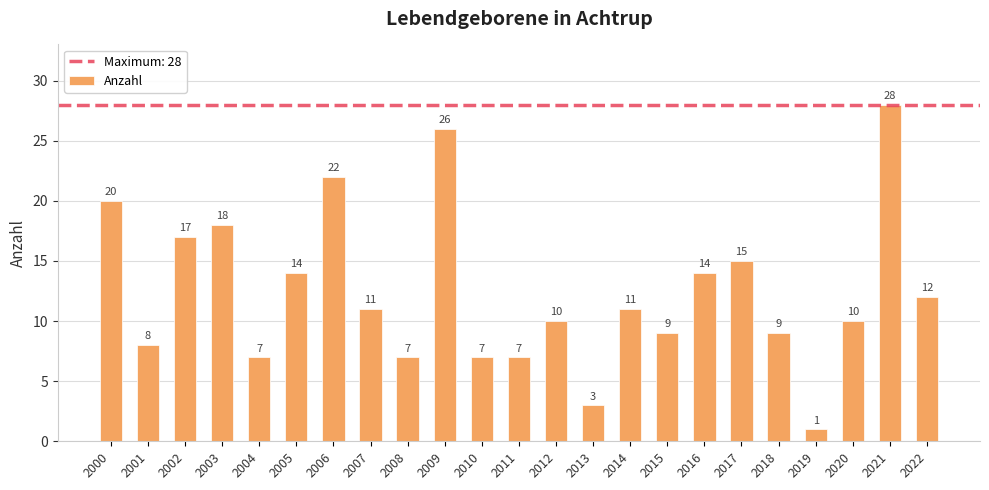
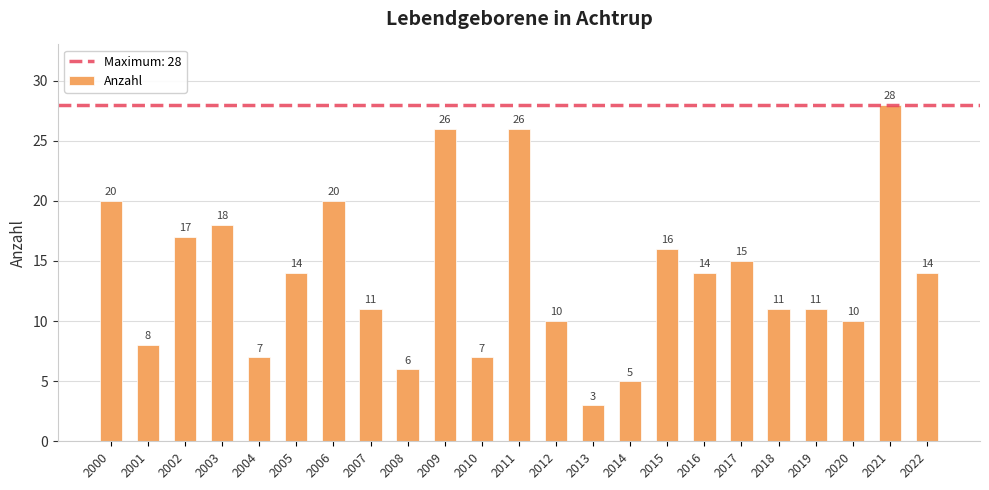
  {
    "2000": 20,
    "2001": 8,
    "2002": 17,
    "2003": 18,
    "2004": 7,
    "2005": 14,
-   "2006": 22,
+   "2006": 20,
    "2007": 11,
-   "2008": 7,
+   "2008": 6,
    "2009": 26,
    "2010": 7,
-   "2011": 7,
+   "2011": 26,
    "2012": 10,
    "2013": 3,
-   "2014": 11,
-   "2015": 9,
+   "2014": 5,
+   "2015": 16,
    "2016": 14,
    "2017": 15,
-   "2018": 9,
-   "2019": 1,
+   "2018": 11,
+   "2019": 11,
    "2020": 10,
    "2021": 28,
-   "2022": 12
+   "2022": 14
  }
